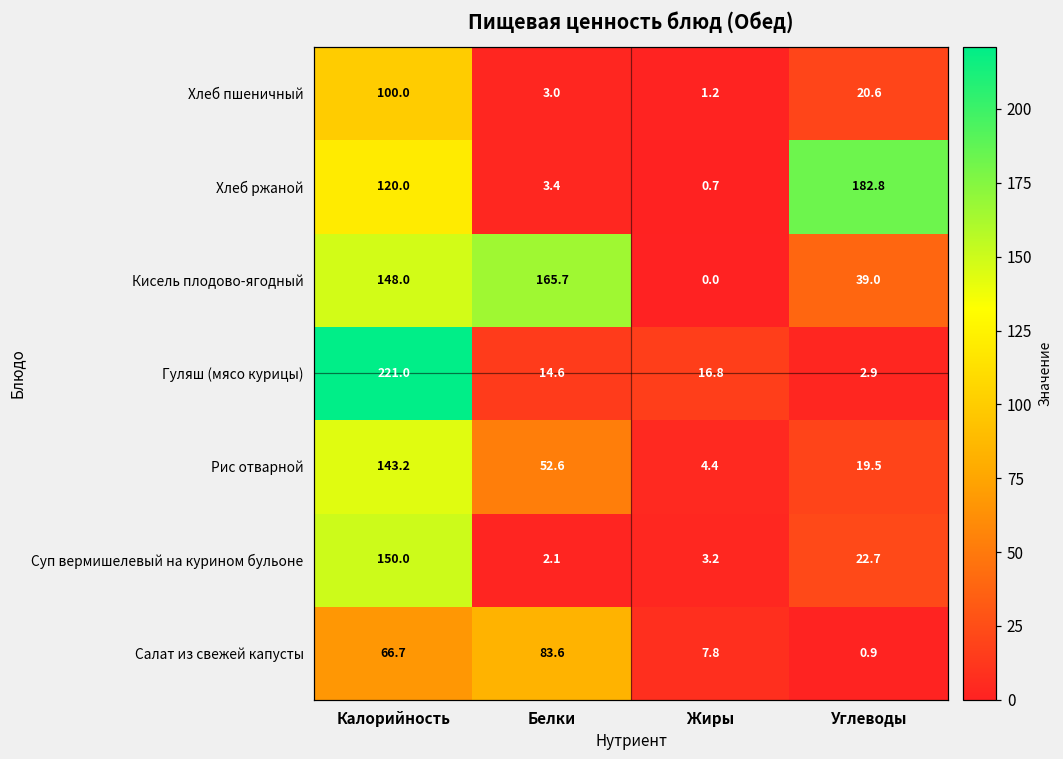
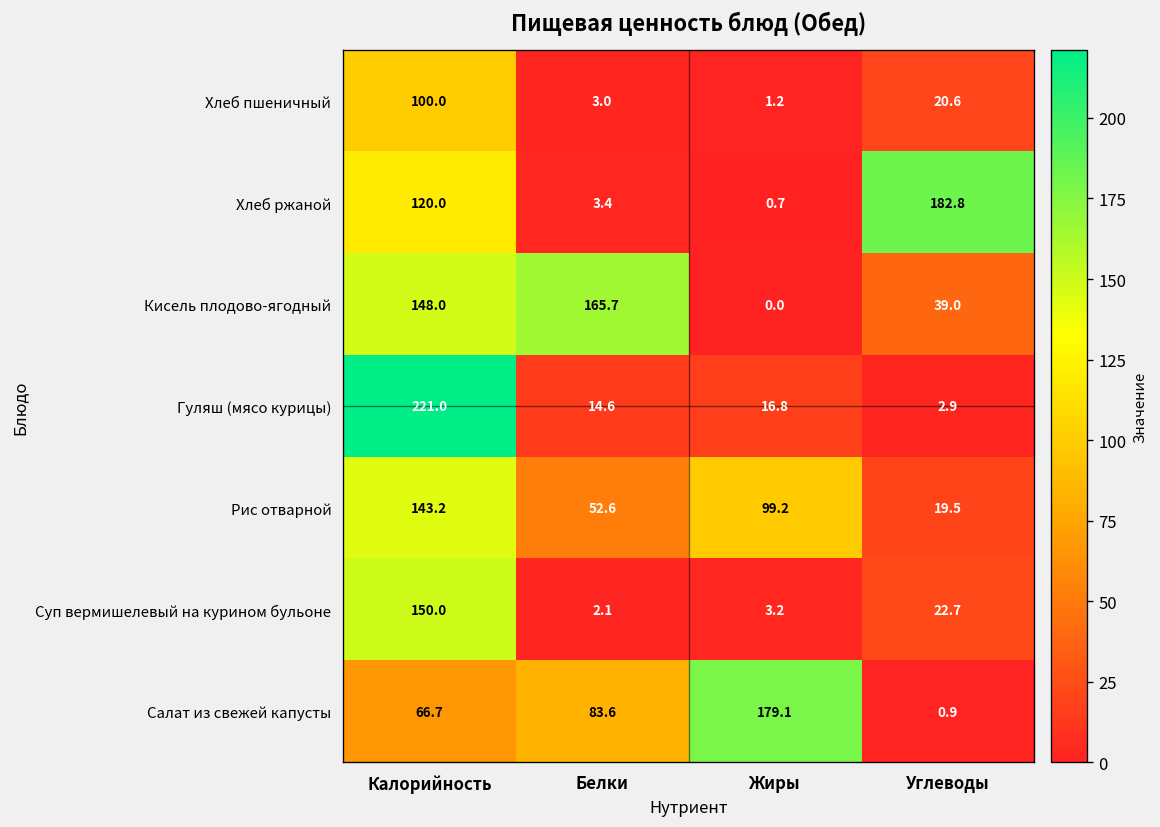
  {
    "Хлеб пшеничный": {
      "Калорийность": 100.0,
      "Белки": 3.0,
      "Жиры": 1.2,
      "Углеводы": 20.6
    },
    "Хлеб ржаной": {
      "Калорийность": 120.0,
      "Белки": 3.4,
      "Жиры": 0.7,
      "Углеводы": 182.8
    },
    "Кисель плодово-ягодный": {
      "Калорийность": 148.0,
      "Белки": 165.7,
      "Жиры": 0.0,
      "Углеводы": 39.0
    },
    "Гуляш (мясо курицы)": {
      "Калорийность": 221.0,
      "Белки": 14.6,
      "Жиры": 16.8,
      "Углеводы": 2.9
    },
    "Рис отварной": {
      "Калорийность": 143.2,
      "Белки": 52.6,
-     "Жиры": 4.4,
+     "Жиры": 99.2,
      "Углеводы": 19.5
    },
    "Суп вермишелевый на курином бульоне": {
      "Калорийность": 150.0,
      "Белки": 2.1,
      "Жиры": 3.2,
      "Углеводы": 22.7
    },
    "Салат из свежей капусты": {
      "Калорийность": 66.7,
      "Белки": 83.6,
-     "Жиры": 7.8,
+     "Жиры": 179.1,
      "Углеводы": 0.9
    }
  }
